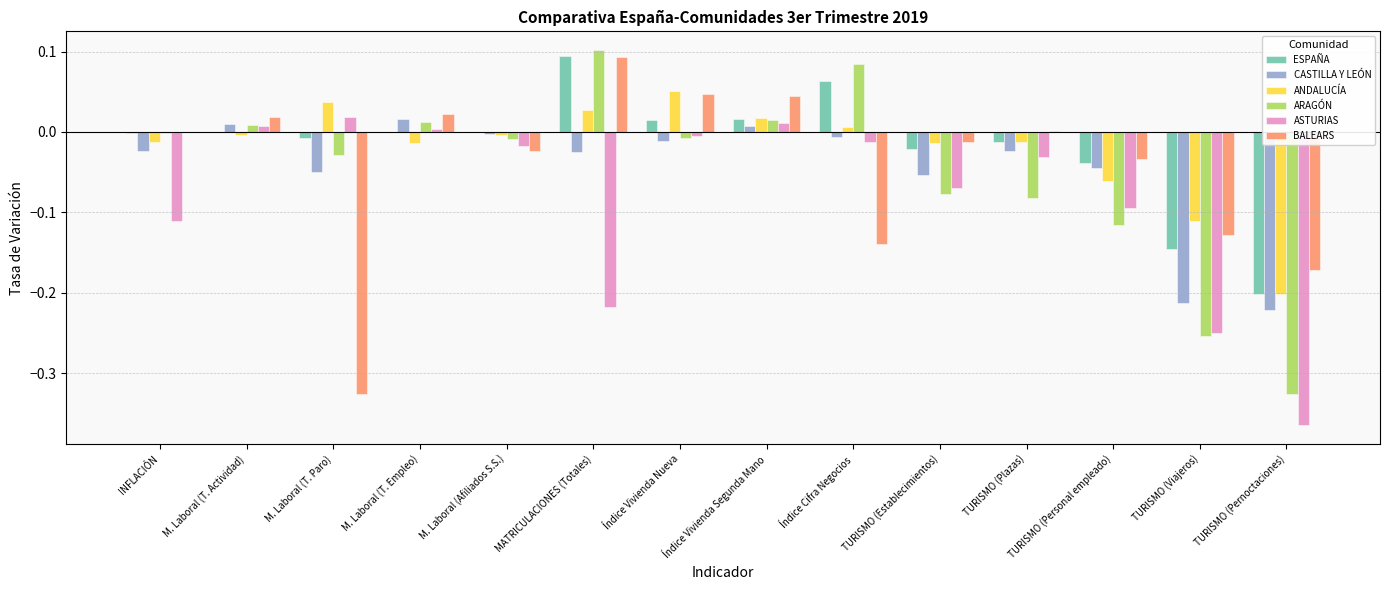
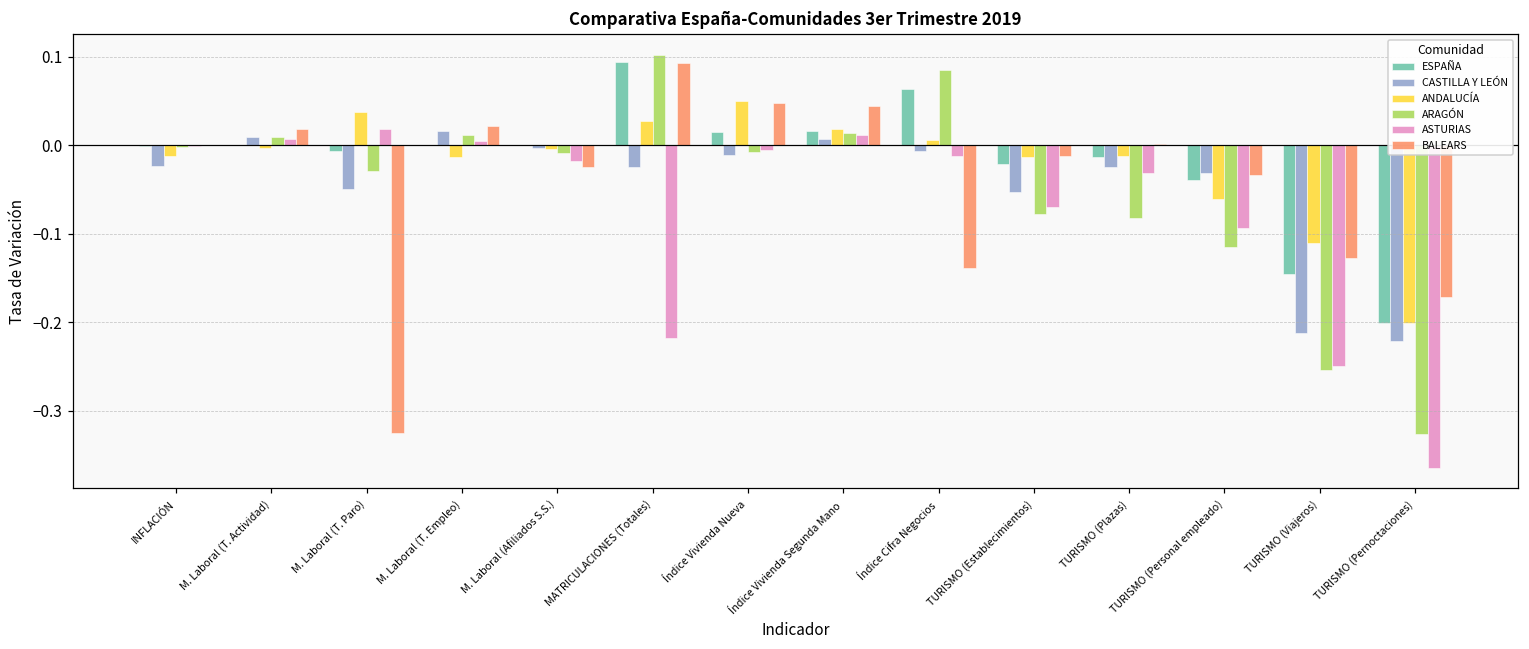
  {
    "ESPAÑA": {
      "M. Laboral (T. Paro)": -0.01,
      "MATRICULACIONES (Totales)": 0.09,
      "Índice Vivienda Nueva": 0.02,
      "Índice Vivienda Segunda Mano": 0.02,
      "Índice Cifra Negocios": 0.06,
      "TURISMO (Establecimientos)": -0.02,
      "TURISMO (Plazas)": -0.01,
      "TURISMO (Personal empleado)": -0.04,
      "TURISMO (Viajeros)": -0.15,
      "TURISMO (Pernoctaciones)": -0.20
    },
    "CASTILLA Y LEÓN": {
      "INFLACIÓN": -0.02,
      "M. Laboral (T. Actividad)": 0.01,
      "M. Laboral (T. Paro)": -0.05,
      "M. Laboral (T. Empleo)": 0.02,
      "MATRICULACIONES (Totales)": -0.02,
      "Índice Vivienda Nueva": -0.01,
      "Índice Vivienda Segunda Mano": 0.01,
      "Índice Cifra Negocios": -0.01,
      "TURISMO (Establecimientos)": -0.05,
      "TURISMO (Plazas)": -0.02,
-     "TURISMO (Personal empleado)": -0.04,
+     "TURISMO (Personal empleado)": -0.03,
      "TURISMO (Viajeros)": -0.21,
      "TURISMO (Pernoctaciones)": -0.22
    },
    "ANDALUCÍA": {
      "INFLACIÓN": -0.01,
      "M. Laboral (T. Actividad)": 0.00,
      "M. Laboral (T. Paro)": 0.04,
      "M. Laboral (T. Empleo)": -0.01,
      "M. Laboral (Afiliados S.S.)": 0.00,
      "MATRICULACIONES (Totales)": 0.03,
      "Índice Vivienda Nueva": 0.05,
      "Índice Vivienda Segunda Mano": 0.02,
      "Índice Cifra Negocios": 0.01,
      "TURISMO (Establecimientos)": -0.01,
      "TURISMO (Plazas)": -0.01,
      "TURISMO (Personal empleado)": -0.06,
      "TURISMO (Viajeros)": -0.11,
      "TURISMO (Pernoctaciones)": -0.20
    },
    "ARAGÓN": {
      "M. Laboral (T. Actividad)": 0.01,
      "M. Laboral (T. Paro)": -0.03,
      "M. Laboral (T. Empleo)": 0.01,
      "M. Laboral (Afiliados S.S.)": -0.01,
      "MATRICULACIONES (Totales)": 0.10,
      "Índice Vivienda Nueva": -0.01,
      "Índice Vivienda Segunda Mano": 0.01,
      "Índice Cifra Negocios": 0.09,
      "TURISMO (Establecimientos)": -0.08,
      "TURISMO (Plazas)": -0.08,
      "TURISMO (Personal empleado)": -0.12,
      "TURISMO (Viajeros)": -0.25,
      "TURISMO (Pernoctaciones)": -0.33
    },
    "ASTURIAS": {
-     "INFLACIÓN": -0.11,
+     "INFLACIÓN": 0.00,
      "M. Laboral (T. Actividad)": 0.01,
      "M. Laboral (T. Paro)": 0.02,
      "M. Laboral (T. Empleo)": 0.00,
      "M. Laboral (Afiliados S.S.)": -0.02,
      "MATRICULACIONES (Totales)": -0.22,
      "Índice Vivienda Nueva": -0.01,
      "Índice Vivienda Segunda Mano": 0.01,
      "Índice Cifra Negocios": -0.01,
      "TURISMO (Establecimientos)": -0.07,
      "TURISMO (Plazas)": -0.03,
      "TURISMO (Personal empleado)": -0.09,
      "TURISMO (Viajeros)": -0.25,
      "TURISMO (Pernoctaciones)": -0.36
    },
    "BALEARS": {
      "M. Laboral (T. Actividad)": 0.02,
      "M. Laboral (T. Paro)": -0.33,
      "M. Laboral (T. Empleo)": 0.02,
      "M. Laboral (Afiliados S.S.)": -0.02,
      "MATRICULACIONES (Totales)": 0.09,
      "Índice Vivienda Nueva": 0.05,
      "Índice Vivienda Segunda Mano": 0.04,
      "Índice Cifra Negocios": -0.14,
      "TURISMO (Establecimientos)": -0.01,
      "TURISMO (Personal empleado)": -0.03,
      "TURISMO (Viajeros)": -0.13,
      "TURISMO (Pernoctaciones)": -0.17
    }
  }
